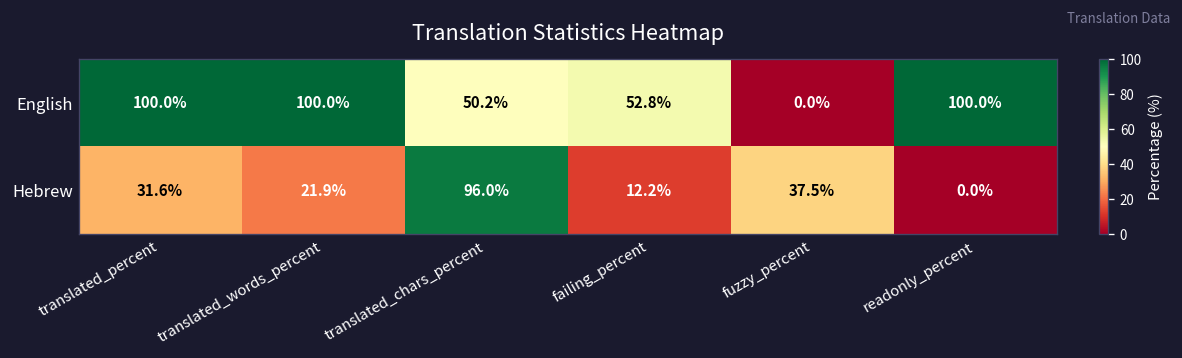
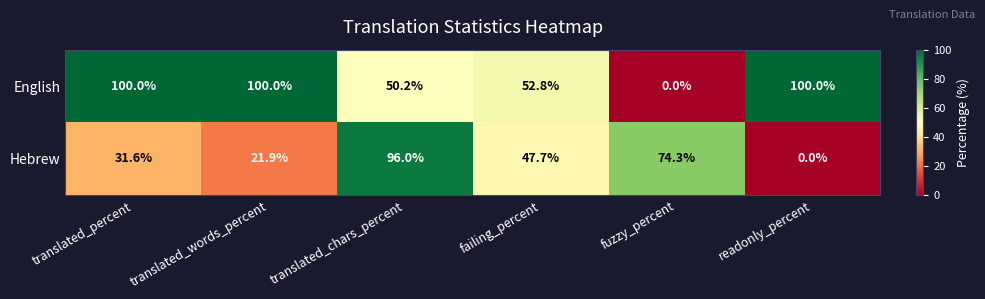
  {
    "English": {
      "translated_percent": "100.0%",
      "translated_words_percent": "100.0%",
      "translated_chars_percent": "50.2%",
      "failing_percent": "52.8%",
      "fuzzy_percent": "0.0%",
      "readonly_percent": "100.0%"
    },
    "Hebrew": {
      "translated_percent": "31.6%",
      "translated_words_percent": "21.9%",
      "translated_chars_percent": "96.0%",
-     "failing_percent": "12.2%",
-     "fuzzy_percent": "37.5%",
+     "failing_percent": "47.7%",
+     "fuzzy_percent": "74.3%",
      "readonly_percent": "0.0%"
    }
  }
